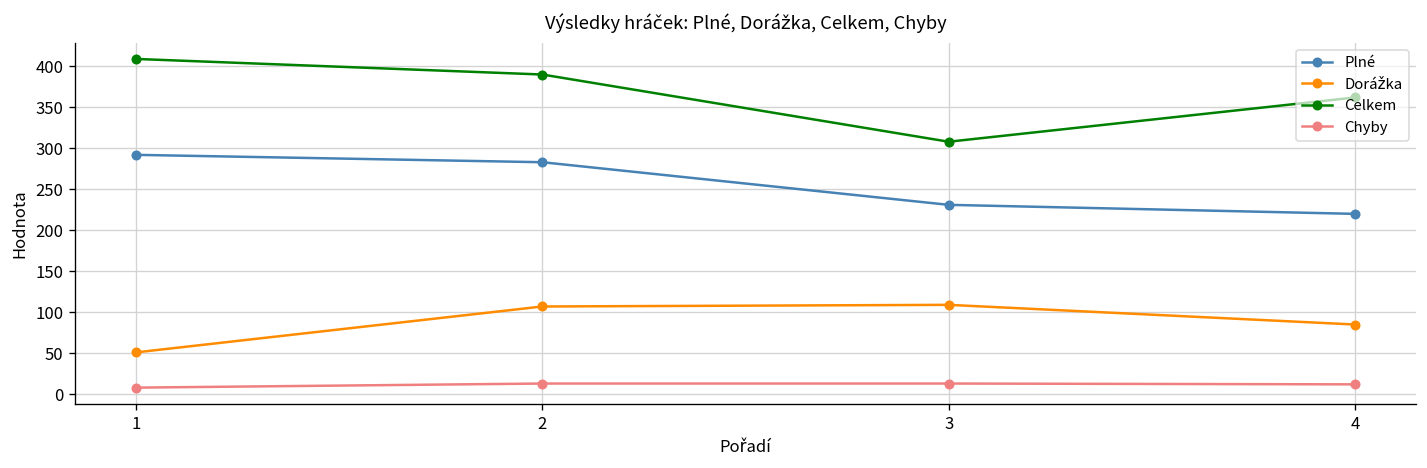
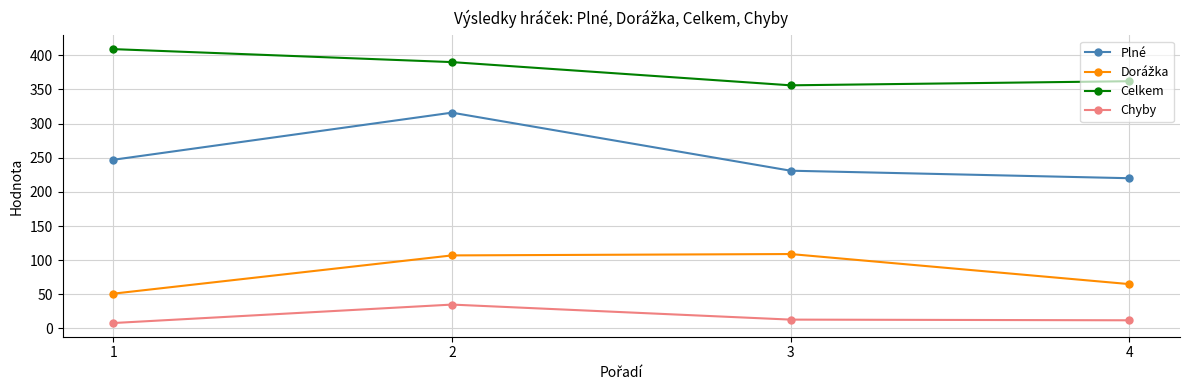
  {
    "Plné": {
-     "1": 290,
-     "2": 280,
+     "1": 250,
+     "2": 320,
      "3": 230,
      "4": 220
    },
    "Dorážka": {
      "1": 50,
      "2": 110,
      "3": 110,
-     "4": 90
+     "4": 70
    },
    "Celkem": {
      "1": 410,
      "2": 390,
-     "3": 310
+     "3": 360
    },
    "Chyby": {
      "1": 10,
-     "2": 10,
+     "2": 40,
      "3": 10,
      "4": 10
    }
  }
